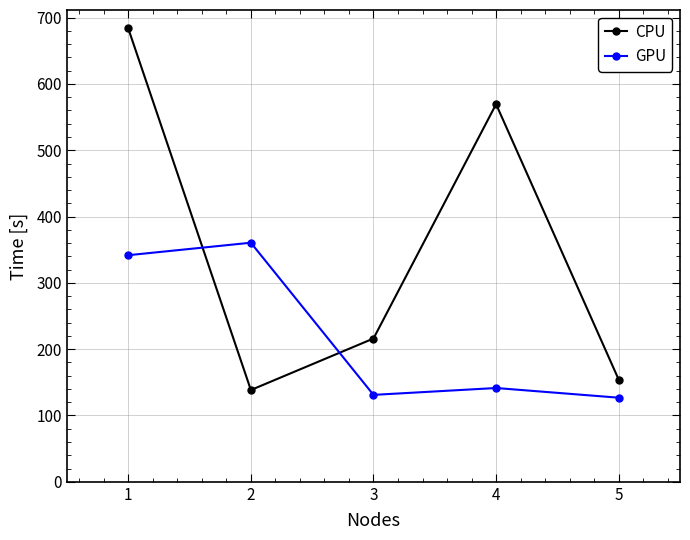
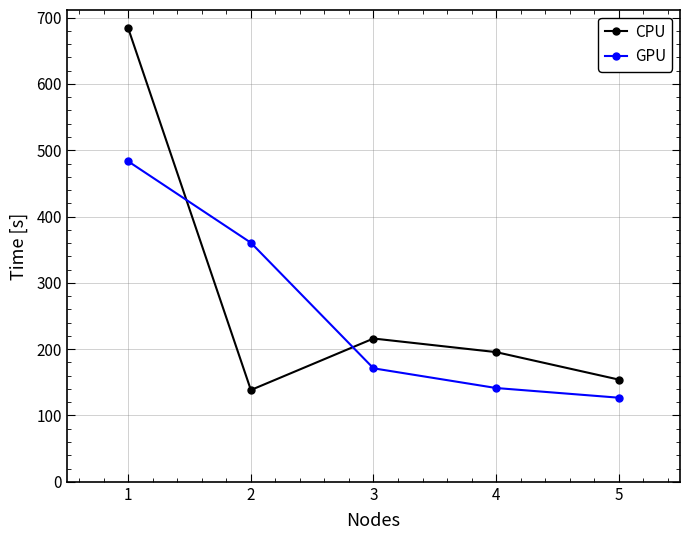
  {
    "CPU": {
      "1": 680,
      "2": 140,
      "3": 220,
-     "4": 570,
+     "4": 200,
      "5": 150
    },
    "GPU": {
-     "1": 340,
+     "1": 480,
      "2": 360,
-     "3": 130,
+     "3": 170,
      "4": 140,
      "5": 130
    }
  }
